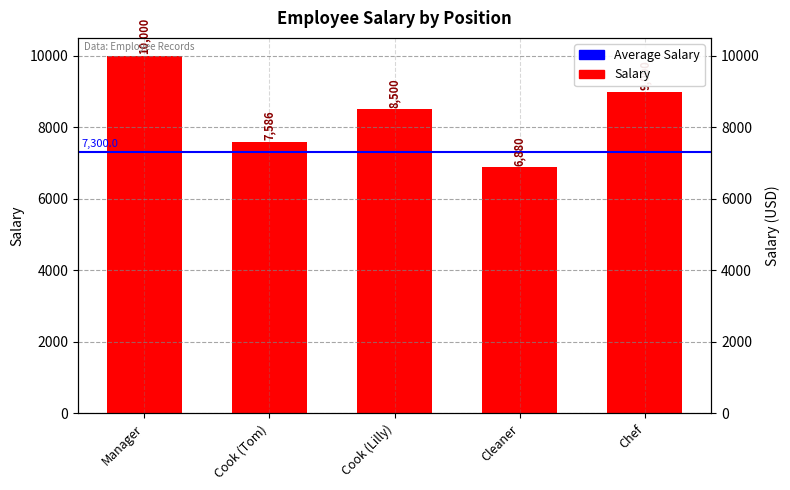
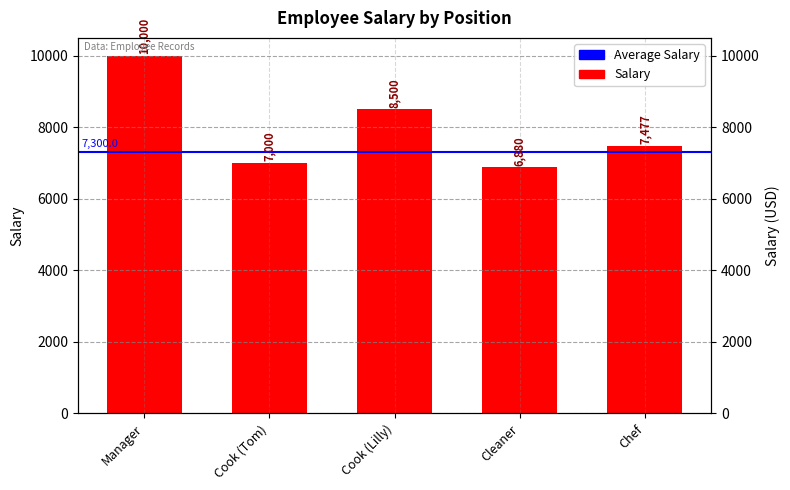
  {
-   "Cook (Tom)": "7,586",
+   "Cook (Tom)": "7,000",
    "Cook (Lilly)": "8,500",
    "Cleaner": "6,880",
-   "Chef": "9000"
+   "Chef": "7500"
  }
